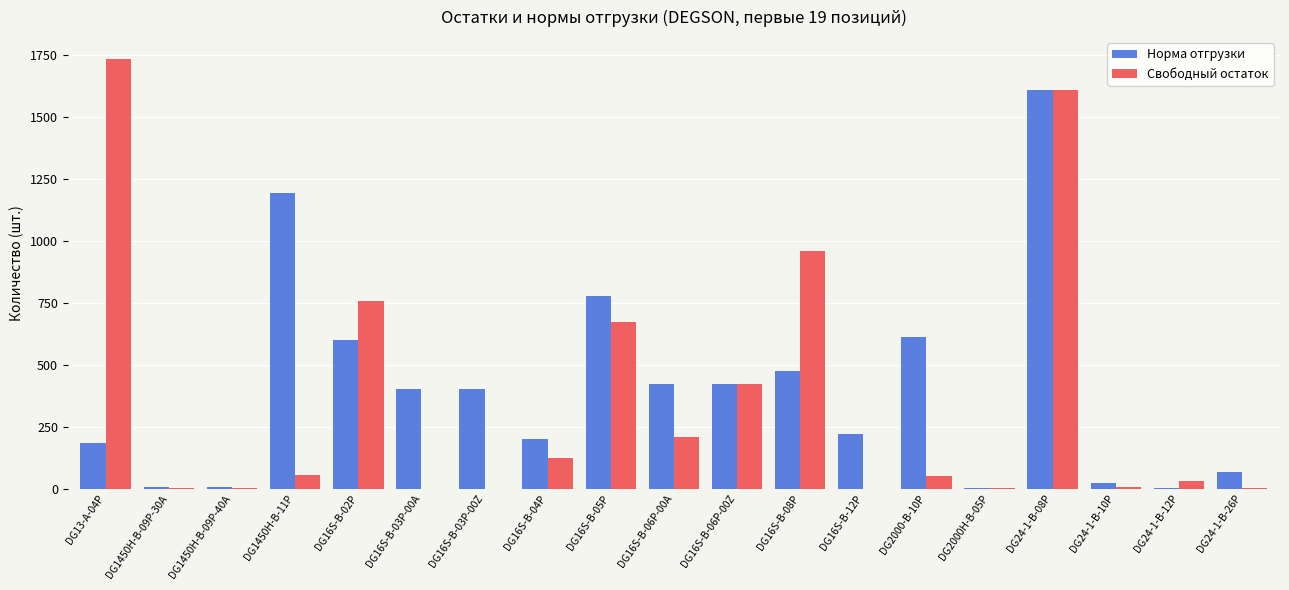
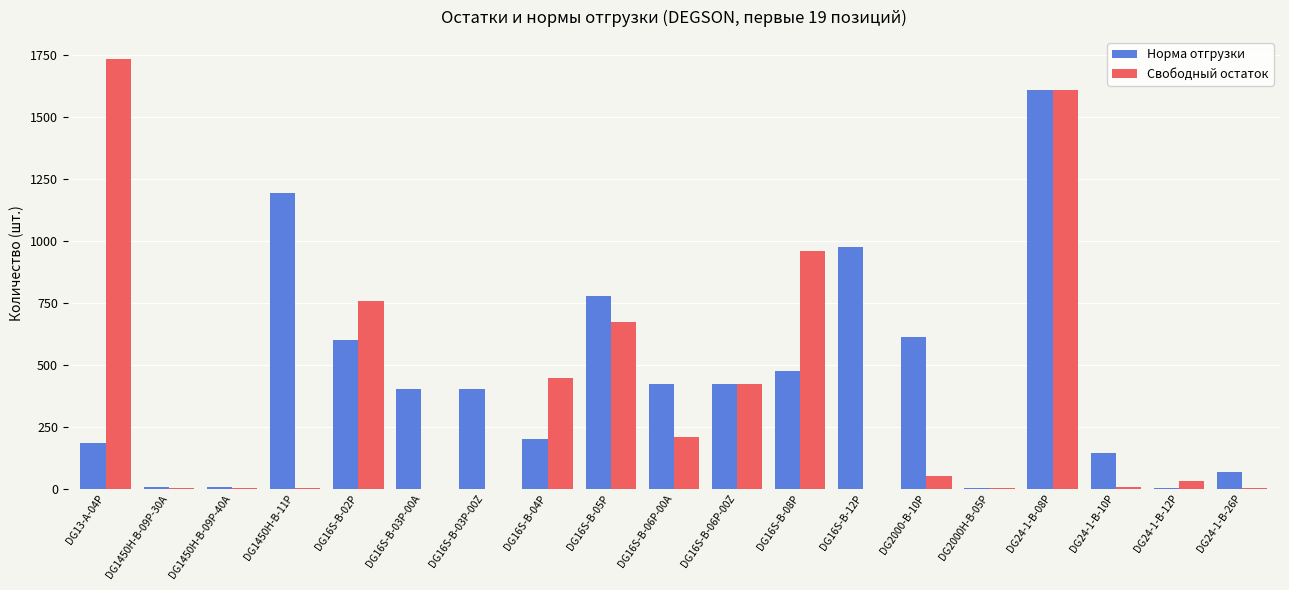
  {
    "Норма отгрузки": {
      "DG13-A-04P": 190,
      "DG1450H-B-11P": 1190,
      "DG16S-B-02P": 600,
      "DG16S-B-03P-00A": 400,
      "DG16S-B-03P-00Z": 400,
      "DG16S-B-04P": 200,
      "DG16S-B-05P": 780,
      "DG16S-B-06P-00A": 420,
      "DG16S-B-06P-00Z": 420,
      "DG16S-B-08P": 480,
-     "DG16S-B-12P": 220,
+     "DG16S-B-12P": 980,
      "DG2000-B-10P": 610,
      "DG24-1-B-08P": 1610,
-     "DG24-1-B-10P": 20,
+     "DG24-1-B-10P": 150,
      "DG24-1-B-26P": 70
    },
    "Свободный остаток": {
      "DG13-A-04P": 1740,
-     "DG1450H-B-11P": 50,
+     "DG1450H-B-11P": 0,
      "DG16S-B-02P": 760,
      "DG16S-B-03P-00A": 0,
      "DG16S-B-03P-00Z": 0,
-     "DG16S-B-04P": 130,
+     "DG16S-B-04P": 450,
      "DG16S-B-05P": 670,
      "DG16S-B-06P-00A": 210,
      "DG16S-B-06P-00Z": 420,
      "DG16S-B-08P": 960,
      "DG16S-B-12P": 0,
      "DG2000-B-10P": 50,
      "DG24-1-B-08P": 1610,
      "DG24-1-B-12P": 30
    }
  }
